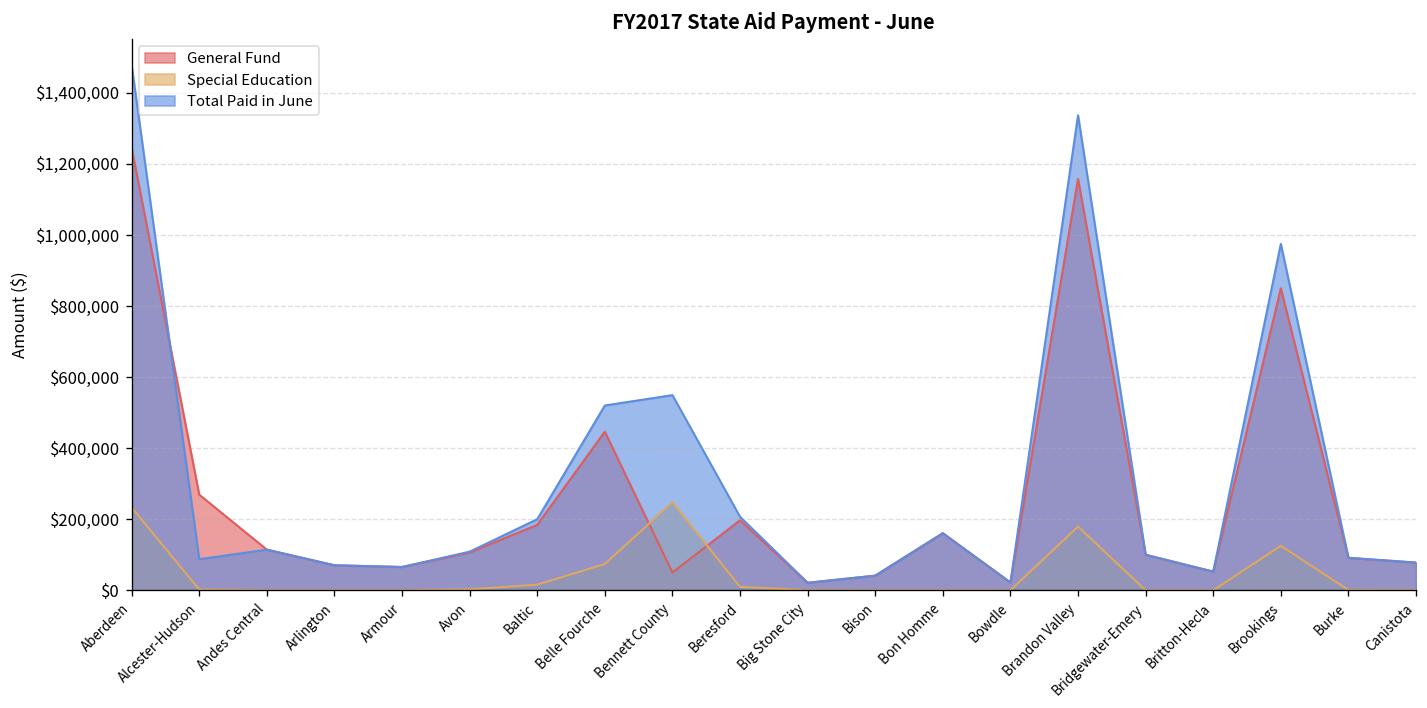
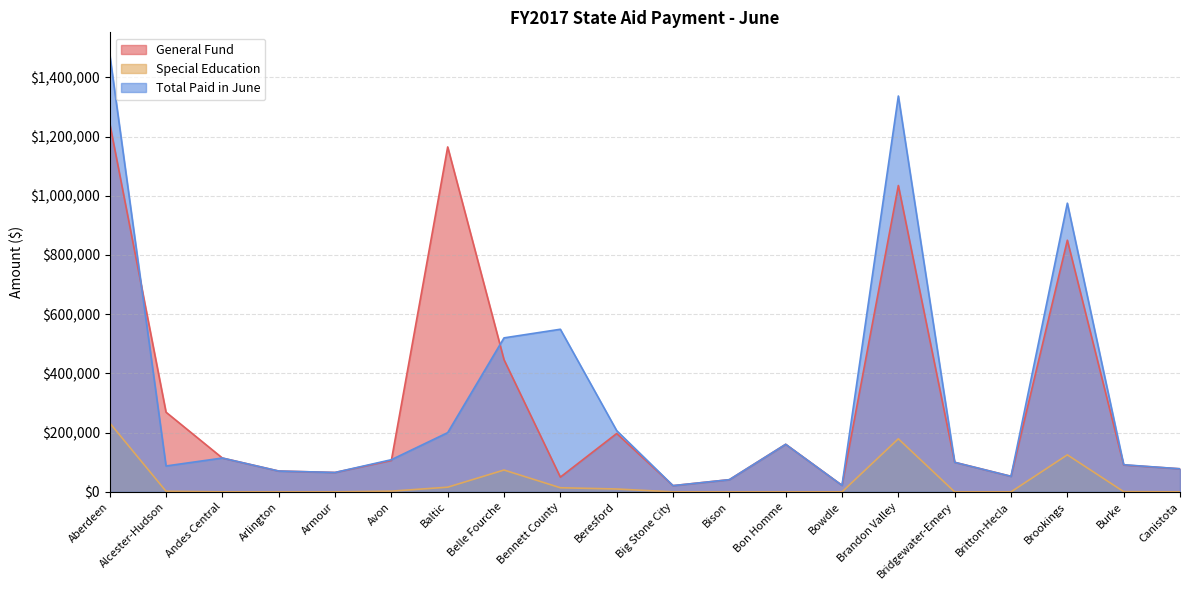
  {
    "General Fund": {
      "Aberdeen": "$1,250,000",
      "Alcester-Hudson": "$270,000",
-     "Baltic": "$180,000",
+     "Baltic": "$1,170,000",
      "Belle Fourche": "$450,000",
      "Bennett County": "$50,000",
      "Beresford": "$200,000",
-     "Brandon Valley": "$1,160,000",
+     "Brandon Valley": "$1,030,000",
      "Brookings": "$850,000"
    },
    "Special Education": {
      "Aberdeen": "$230,000",
      "Alcester-Hudson": "$0",
      "Andes Central": "$0",
      "Arlington": "$0",
      "Armour": "$0",
      "Avon": "$0",
      "Baltic": "$20,000",
      "Belle Fourche": "$70,000",
-     "Bennett County": "$250,000",
+     "Bennett County": "$10,000",
      "Beresford": "$10,000",
      "Big Stone City": "$0",
      "Bison": "$0",
      "Bon Homme": "$0",
      "Bowdle": "$0",
      "Brandon Valley": "$180,000",
      "Bridgewater-Emery": "$0",
      "Britton-Hecla": "$0",
      "Brookings": "$130,000",
      "Burke": "$0",
      "Canistota": "$0"
    },
    "Total Paid in June": {
      "Aberdeen": "$1,480,000",
      "Alcester-Hudson": "$90,000",
      "Baltic": "$200,000",
      "Belle Fourche": "$520,000",
      "Bennett County": "$550,000",
      "Beresford": "$210,000",
      "Brandon Valley": "$1,340,000",
      "Brookings": "$980,000"
    }
  }
